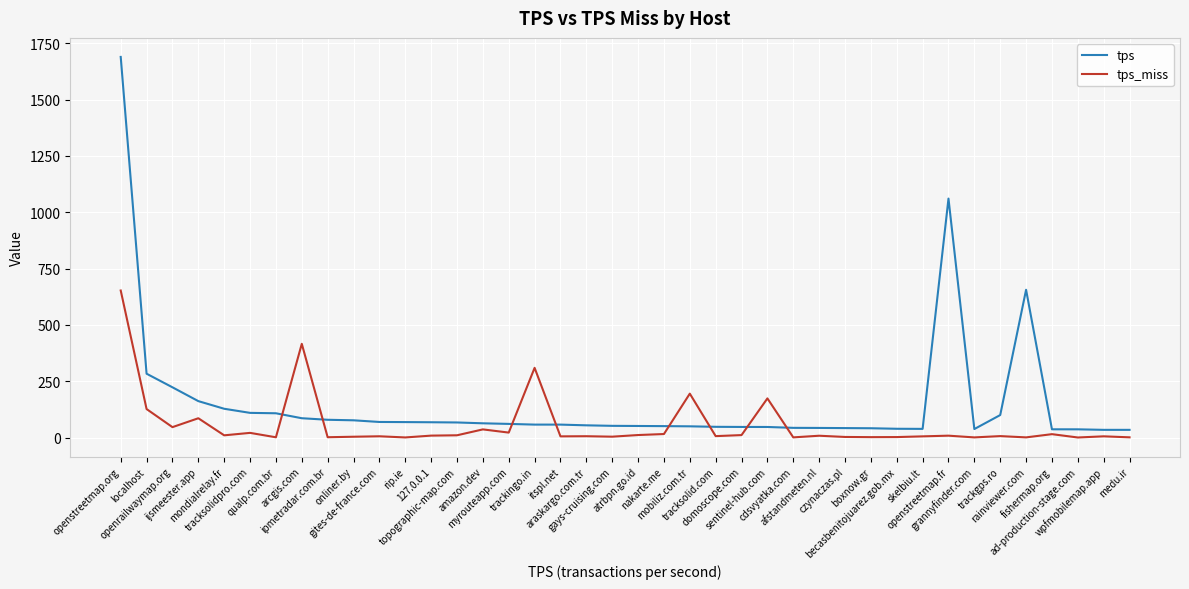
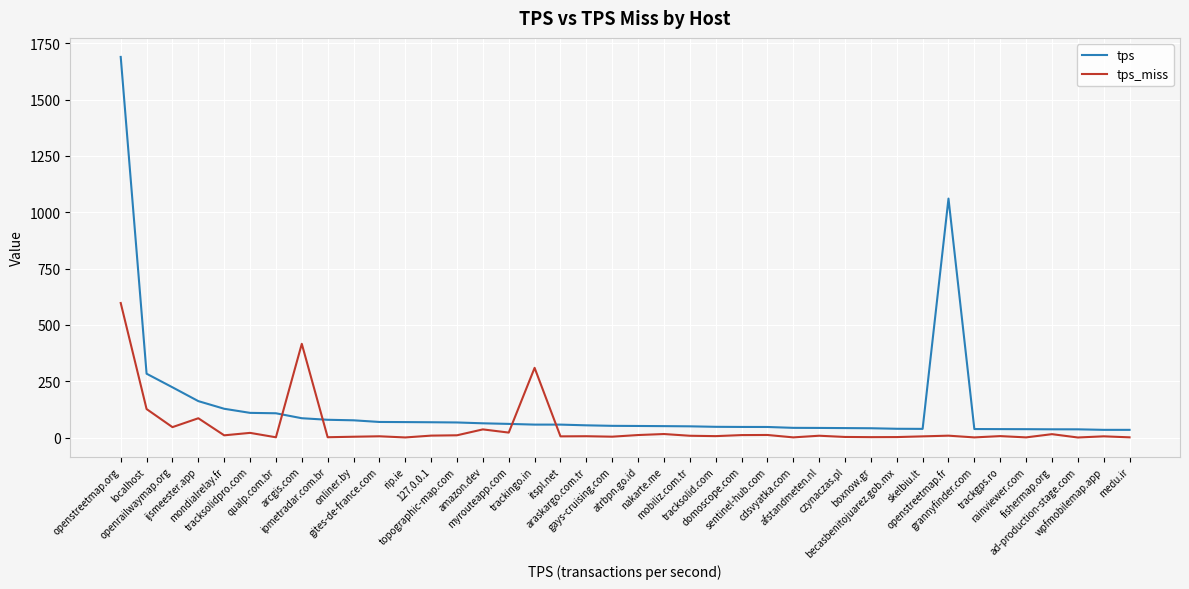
  {
    "tps": {
      "openstreetmap.org": 1690,
      "localhost": 280,
      "openrailwaymap.org": 220,
      "ijsmeester.app": 160,
      "mondialrelay.fr": 130,
      "tracksolidpro.com": 110,
      "qualp.com.br": 110,
      "arcgis.com": 90,
      "ipmetradar.com.br": 80,
      "onliner.by": 80,
      "gites-de-france.com": 70,
      "rip.ie": 70,
      "127.0.0.1": 70,
      "topographic-map.com": 70,
      "amazon.dev": 60,
      "myrouteapp.com": 60,
      "trackingo.in": 60,
      "itspl.net": 60,
      "araskargo.com.tr": 50,
      "gays-cruising.com": 50,
      "atrbpn.go.id": 50,
      "nakarte.me": 50,
      "mobiliz.com.tr": 50,
      "tracksolid.com": 50,
      "domoscope.com": 50,
      "sentinel-hub.com": 50,
      "cdsvyatka.com": 40,
      "afstandmeten.nl": 40,
      "czynaczas.pl": 40,
      "boxnow.gr": 40,
      "becasbenitojuarez.gob.mx": 40,
      "skelbiu.lt": 40,
      "openstreetmap.fr": 1060,
      "grannyfinder.com": 40,
-     "trackgps.ro": 100,
-     "rainviewer.com": 660,
+     "trackgps.ro": 40,
+     "rainviewer.com": 40,
      "fishermap.org": 40,
      "ad-production-stage.com": 40,
      "wpfmobilemap.app": 30,
      "medu.ir": 30
    },
    "tps_miss": {
-     "openstreetmap.org": 650,
+     "openstreetmap.org": 600,
      "localhost": 130,
      "openrailwaymap.org": 50,
      "ijsmeester.app": 90,
      "mondialrelay.fr": 10,
      "tracksolidpro.com": 20,
      "qualp.com.br": 0,
      "arcgis.com": 420,
      "ipmetradar.com.br": 0,
      "onliner.by": 0,
      "gites-de-france.com": 10,
      "rip.ie": 0,
      "127.0.0.1": 10,
      "topographic-map.com": 10,
      "amazon.dev": 40,
      "myrouteapp.com": 20,
      "trackingo.in": 310,
      "itspl.net": 10,
      "araskargo.com.tr": 10,
      "gays-cruising.com": 0,
      "atrbpn.go.id": 10,
      "nakarte.me": 20,
-     "mobiliz.com.tr": 190,
+     "mobiliz.com.tr": 10,
      "tracksolid.com": 10,
      "domoscope.com": 10,
-     "sentinel-hub.com": 170,
+     "sentinel-hub.com": 10,
      "cdsvyatka.com": 0,
      "afstandmeten.nl": 10,
      "czynaczas.pl": 0,
      "boxnow.gr": 0,
      "becasbenitojuarez.gob.mx": 0,
      "skelbiu.lt": 10,
      "openstreetmap.fr": 10,
      "grannyfinder.com": 0,
      "trackgps.ro": 10,
      "rainviewer.com": 0,
      "fishermap.org": 10,
      "ad-production-stage.com": 0,
      "wpfmobilemap.app": 10,
      "medu.ir": 0
    }
  }
